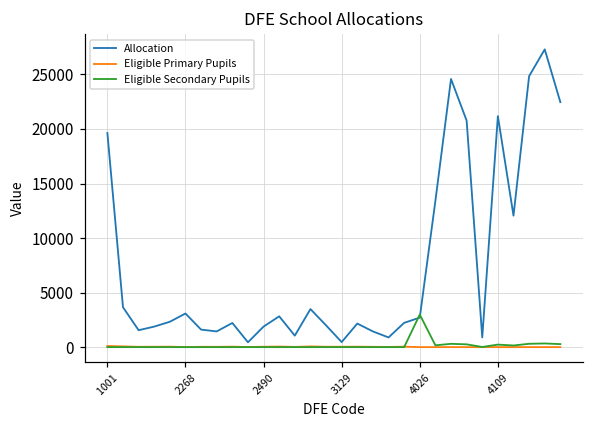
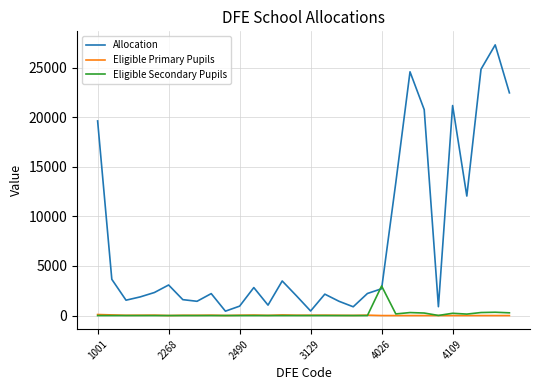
  {
    "Allocation": {
      "1001": 20000,
      "2268": 3000,
-     "2490": 2000,
+     "2490": 1000,
      "3129": 0,
      "4026": 3000,
      "4109": 21000
    },
    "Eligible Primary Pupils": {
      "4026": 0
    },
    "Eligible Secondary Pupils": {
      "4026": 3000
    }
  }
